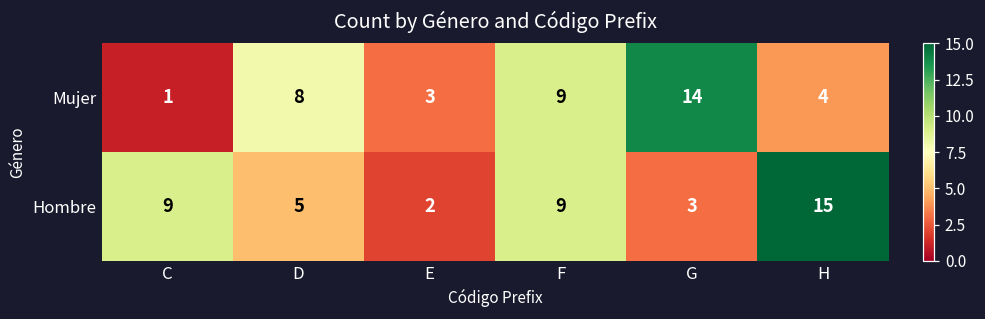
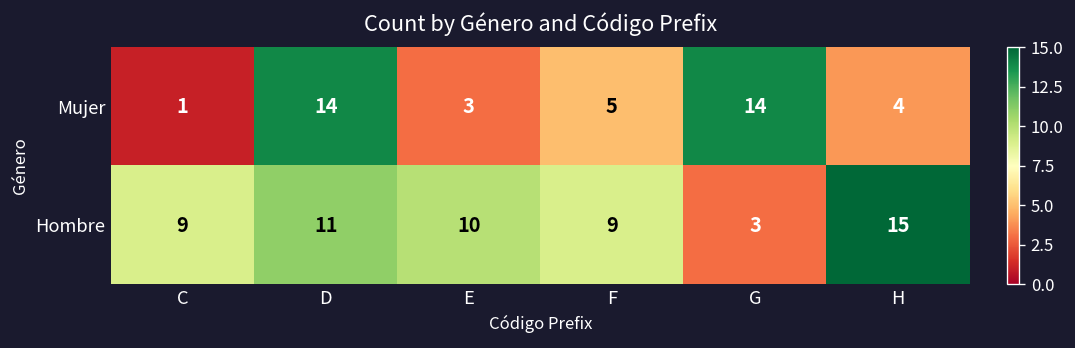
  {
    "Mujer": {
      "C": 1,
-     "D": 8,
+     "D": 14,
      "E": 3,
-     "F": 9,
+     "F": 5,
      "G": 14,
      "H": 4
    },
    "Hombre": {
      "C": 9,
-     "D": 5,
-     "E": 2,
+     "D": 11,
+     "E": 10,
      "F": 9,
      "G": 3,
      "H": 15
    }
  }
